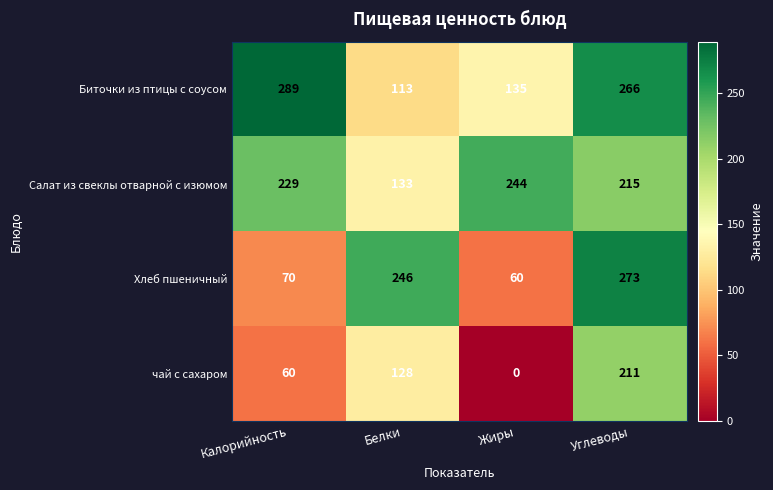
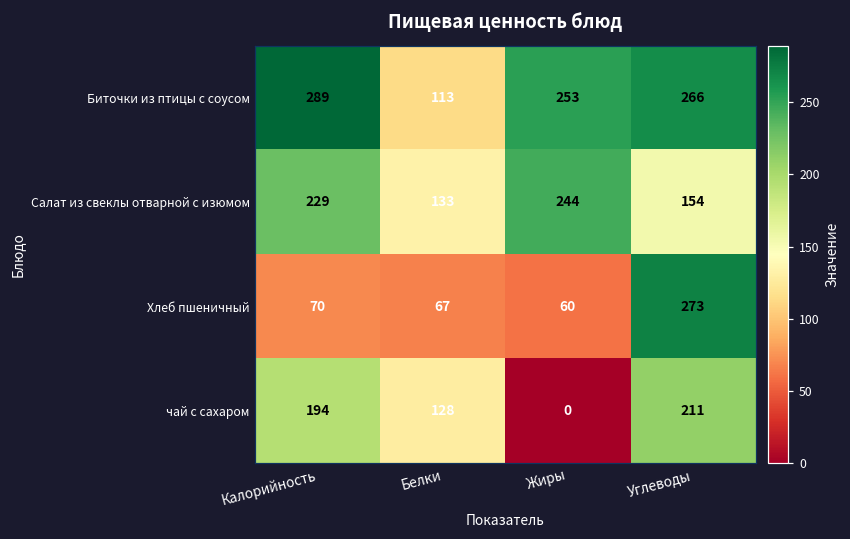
  {
    "Биточки из птицы с соусом": {
      "Калорийность": 289,
      "Белки": 113,
-     "Жиры": 135,
+     "Жиры": 253,
      "Углеводы": 266
    },
    "Салат из свеклы отварной с изюмом": {
      "Калорийность": 229,
      "Белки": 133,
      "Жиры": 244,
-     "Углеводы": 215
+     "Углеводы": 154
    },
    "Хлеб пшеничный": {
      "Калорийность": 70,
-     "Белки": 246,
+     "Белки": 67,
      "Жиры": 60,
      "Углеводы": 273
    },
    "чай с сахаром": {
-     "Калорийность": 60,
+     "Калорийность": 194,
      "Белки": 128,
      "Жиры": 0,
      "Углеводы": 211
    }
  }
